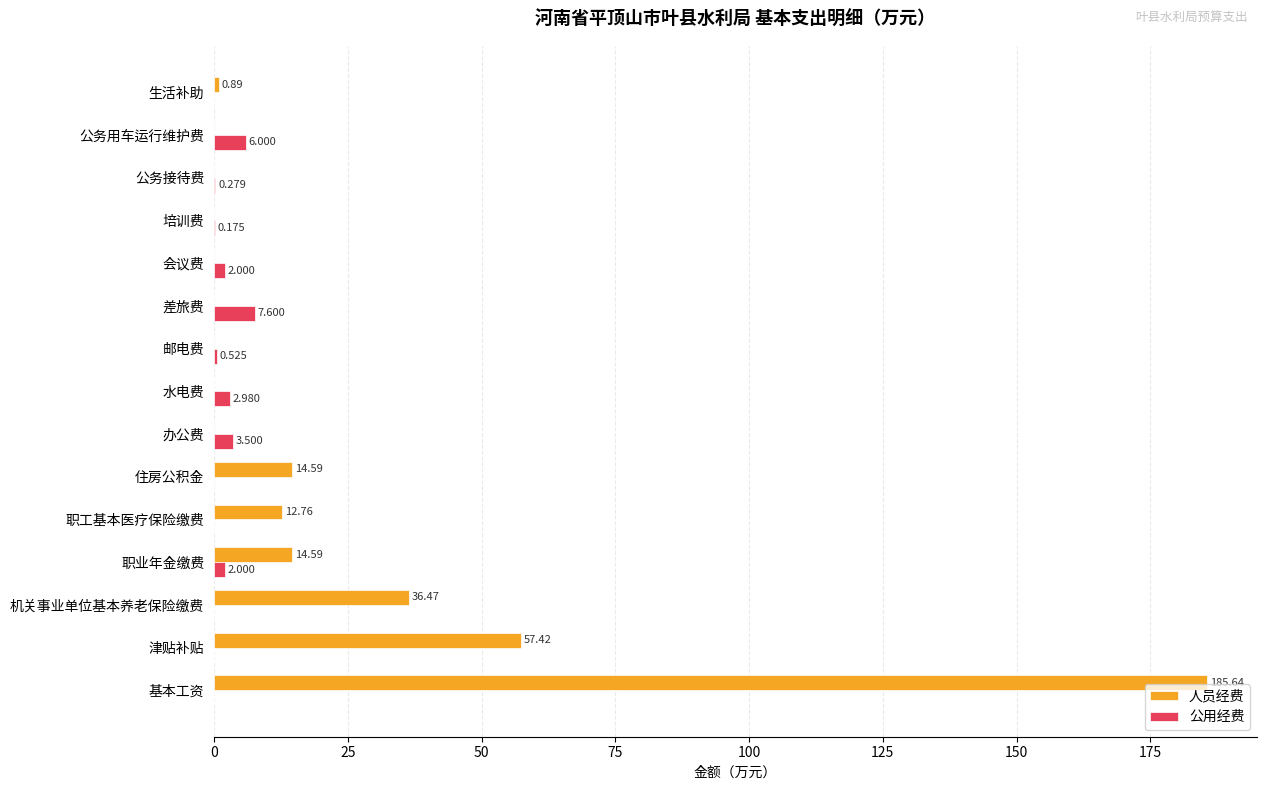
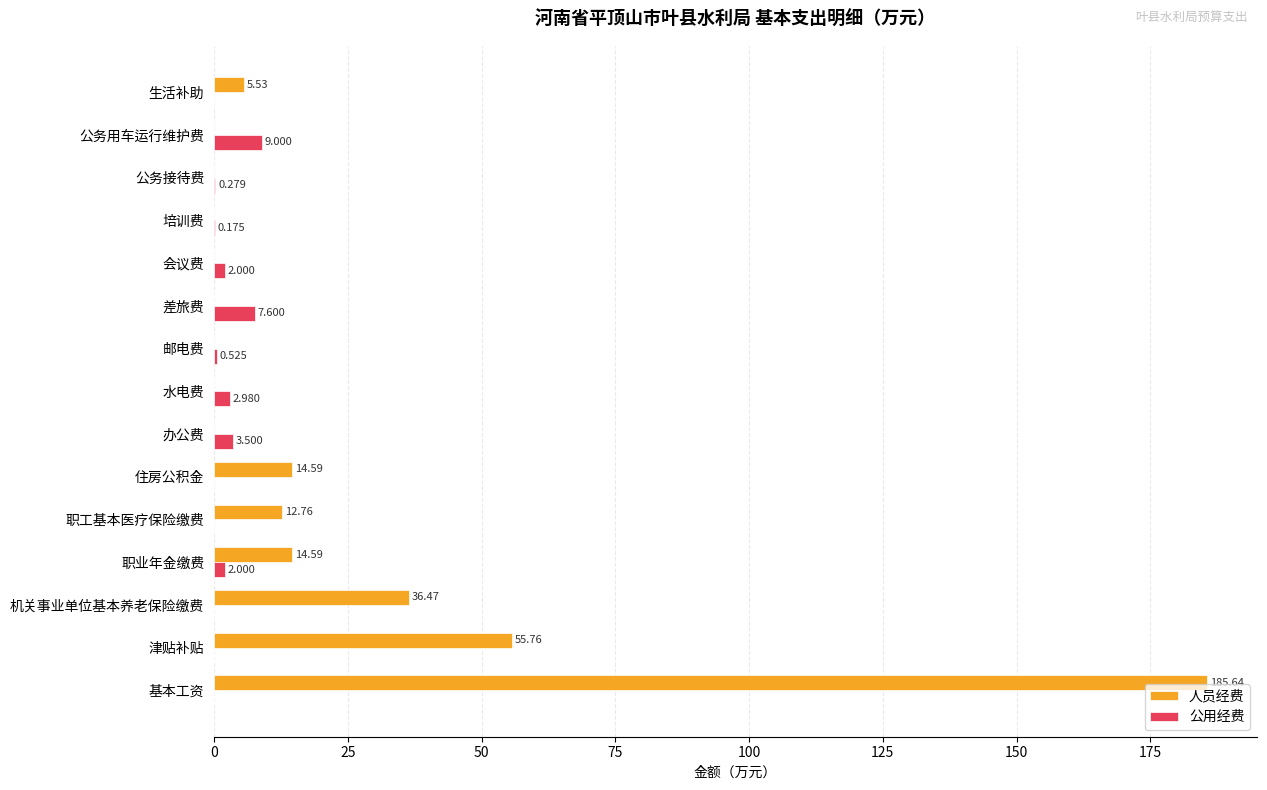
  {
    "人员经费": {
-     "生活补助": 0.89,
+     "生活补助": 5.53,
      "住房公积金": 14.59,
      "职工基本医疗保险缴费": 12.76,
      "职业年金缴费": 14.59,
      "机关事业单位基本养老保险缴费": 36.47,
-     "津贴补贴": 57.42
+     "津贴补贴": 55.76
    },
    "公用经费": {
-     "公务用车运行维护费": 6.000,
+     "公务用车运行维护费": 9.000,
      "公务接待费": 0.279,
      "培训费": 0.175,
      "会议费": 2.000,
      "差旅费": 7.600,
      "邮电费": 0.525,
      "水电费": 2.980,
      "办公费": 3.500,
      "职业年金缴费": 2.000
    }
  }
